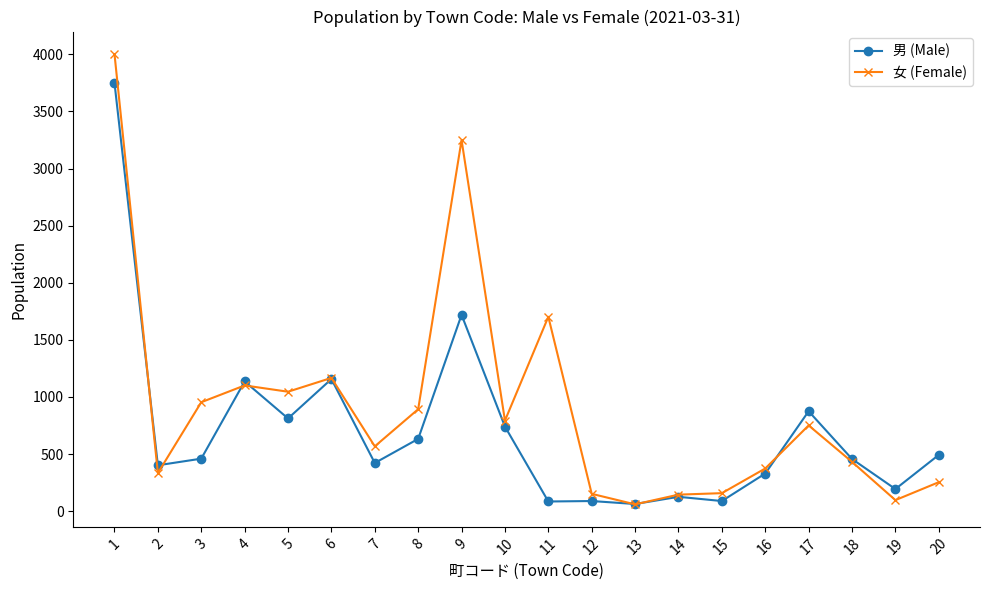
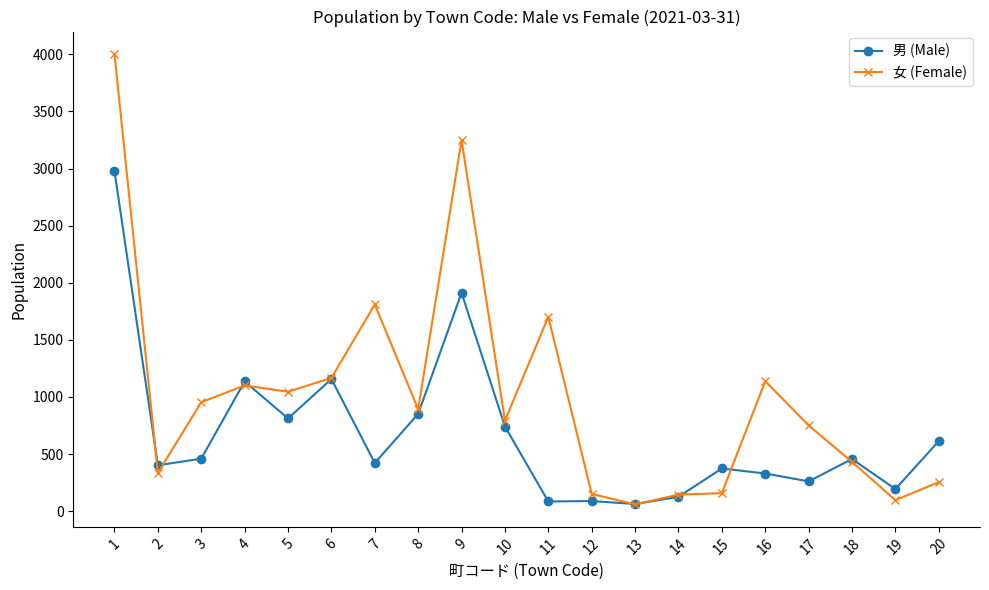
  {
    "男 (Male)": {
-     "1": 3750,
+     "1": 2980,
      "2": 400,
      "3": 460,
      "4": 1140,
      "5": 810,
      "7": 420,
-     "8": 630,
-     "9": 1720,
+     "8": 850,
+     "9": 1910,
      "10": 740,
      "11": 90,
      "12": 90,
-     "15": 90,
+     "15": 370,
      "16": 330,
-     "17": 880,
+     "17": 260,
      "18": 460,
      "19": 190,
-     "20": 490
+     "20": 610
    },
    "女 (Female)": {
      "1": 4000,
      "2": 330,
      "3": 950,
      "4": 1100,
      "5": 1050,
-     "7": 570,
+     "7": 1810,
      "8": 890,
      "9": 3250,
      "10": 790,
      "11": 1700,
      "12": 150,
      "15": 160,
-     "16": 370,
+     "16": 1140,
      "17": 750,
      "18": 430,
      "19": 100,
      "20": 250
    }
  }
